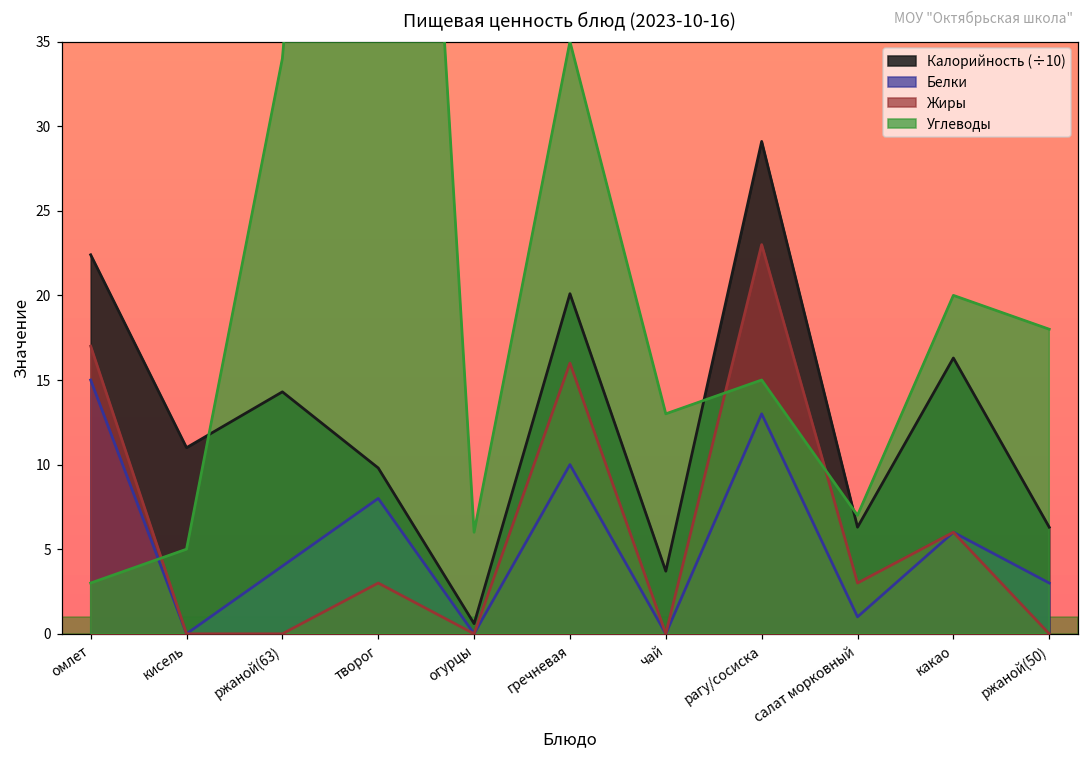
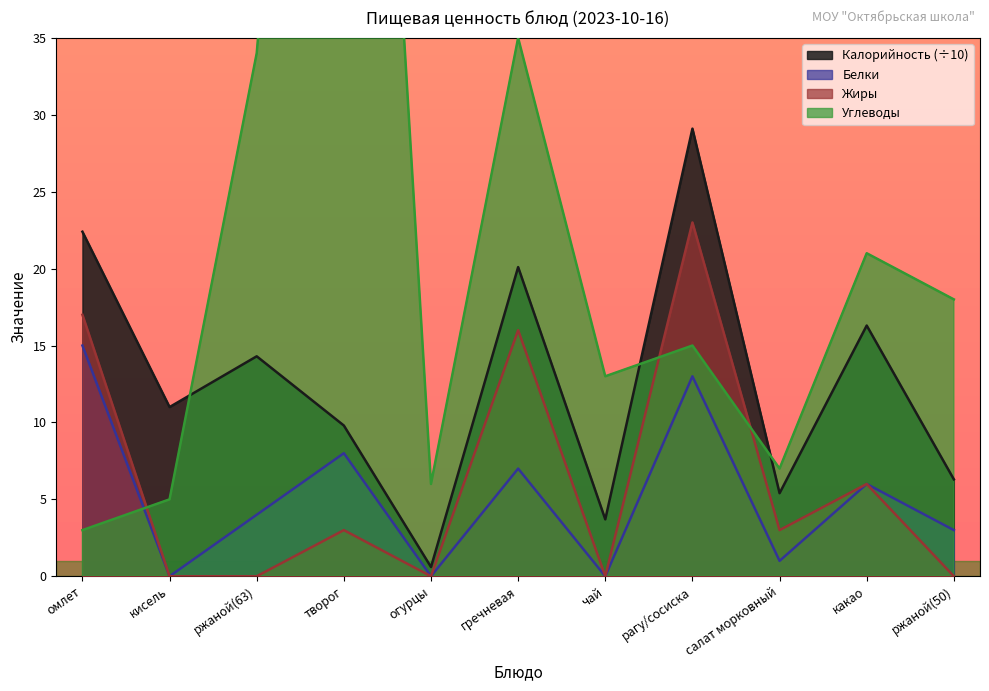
  {
    "Калорийность (÷10)": {
      "омлет": 22.4,
      "кисель": 11.0,
      "ржаной(63)": 14.3,
      "творог": 9.8,
      "огурцы": 0.6,
      "гречневая": 20.1,
      "чай": 3.7,
      "рагу/сосиска": 29.1,
-     "салат морковный": 6.3,
+     "салат морковный": 5.4,
      "какао": 16.3,
      "ржаной(50)": 6.3
    },
    "Белки": {
      "омлет": 15,
      "ржаной(63)": 4,
      "творог": 8,
-     "гречневая": 10,
+     "гречневая": 7,
      "рагу/сосиска": 13,
      "салат морковный": 1,
      "ржаной(50)": 3
    },
    "Жиры": {
      "омлет": 17.0,
      "ржаной(63)": 0.0,
      "творог": 3.0,
      "гречневая": 16.0,
      "рагу/сосиска": 23.0,
      "салат морковный": 3.0,
      "ржаной(50)": 0.0
    },
    "Углеводы": {
      "омлет": 3,
      "кисель": 5,
      "ржаной(63)": 34,
      "огурцы": 6,
      "гречневая": 35,
      "чай": 13,
      "рагу/сосиска": 15,
      "салат морковный": 7,
-     "какао": 20,
+     "какао": 21,
      "ржаной(50)": 18
    }
  }
